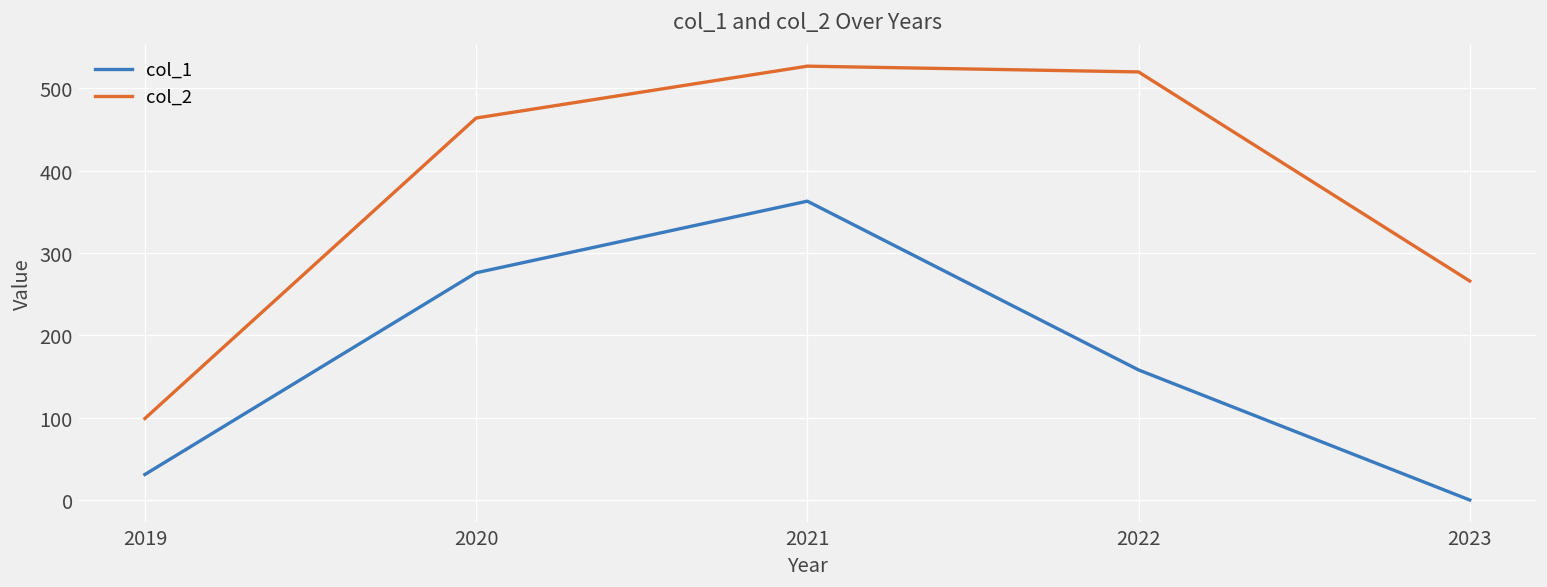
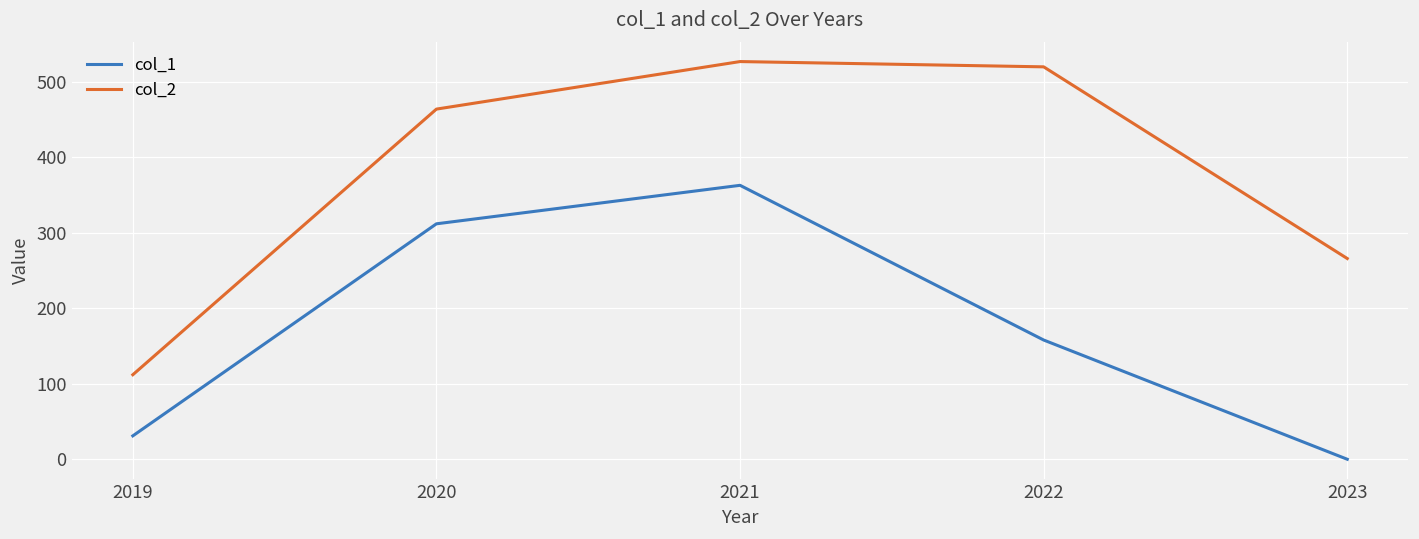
  {
    "col_1": {
      "2019": 30,
-     "2020": 280,
+     "2020": 310,
      "2021": 360,
      "2022": 160,
      "2023": 0
    },
    "col_2": {
-     "2019": 100,
+     "2019": 110,
      "2020": 460,
      "2021": 530,
      "2022": 520,
      "2023": 270
    }
  }
